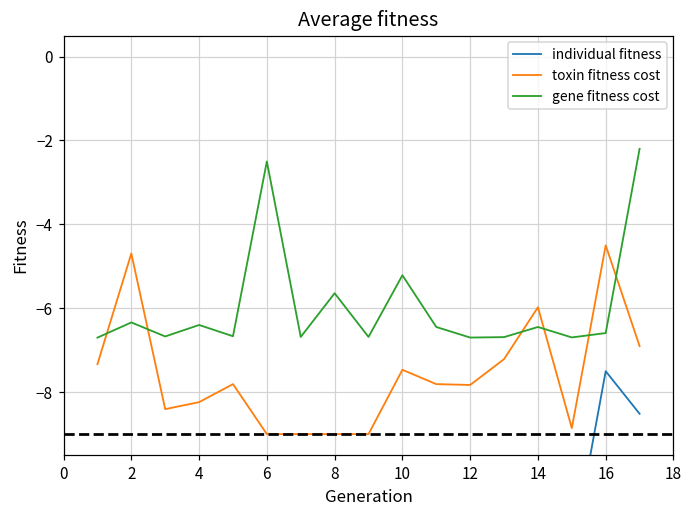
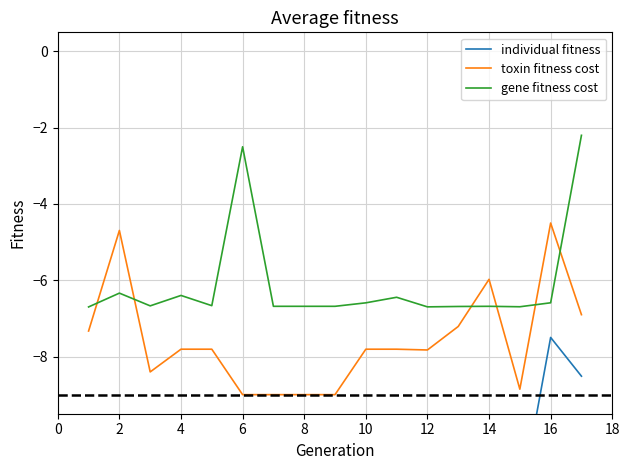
  {
    "individual fitness": {
      "16": -7.5
    },
    "toxin fitness cost": {
      "2": -4.7,
-     "4": -8.2,
+     "4": -7.8,
      "6": -9.0,
      "8": -9.0,
-     "10": -7.5,
+     "10": -7.8,
      "12": -7.8,
      "14": -6.0,
      "16": -4.5
    },
    "gene fitness cost": {
      "2": -6.3,
      "4": -6.4,
      "6": -2.5,
-     "8": -5.6,
-     "10": -5.2,
+     "8": -6.7,
+     "10": -6.6,
      "12": -6.7,
-     "14": -6.4,
+     "14": -6.7,
      "16": -6.6
    }
  }
